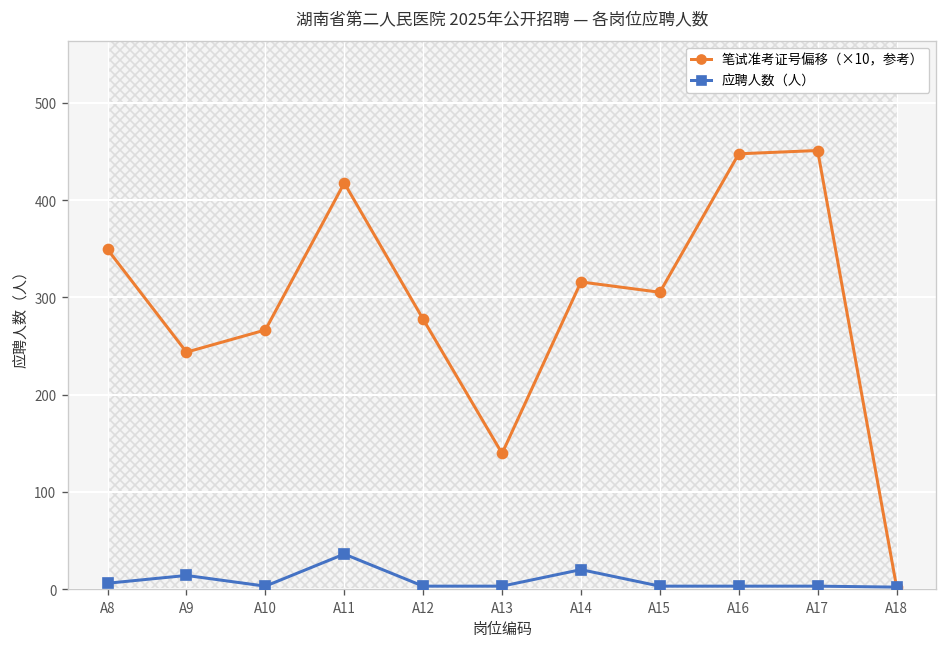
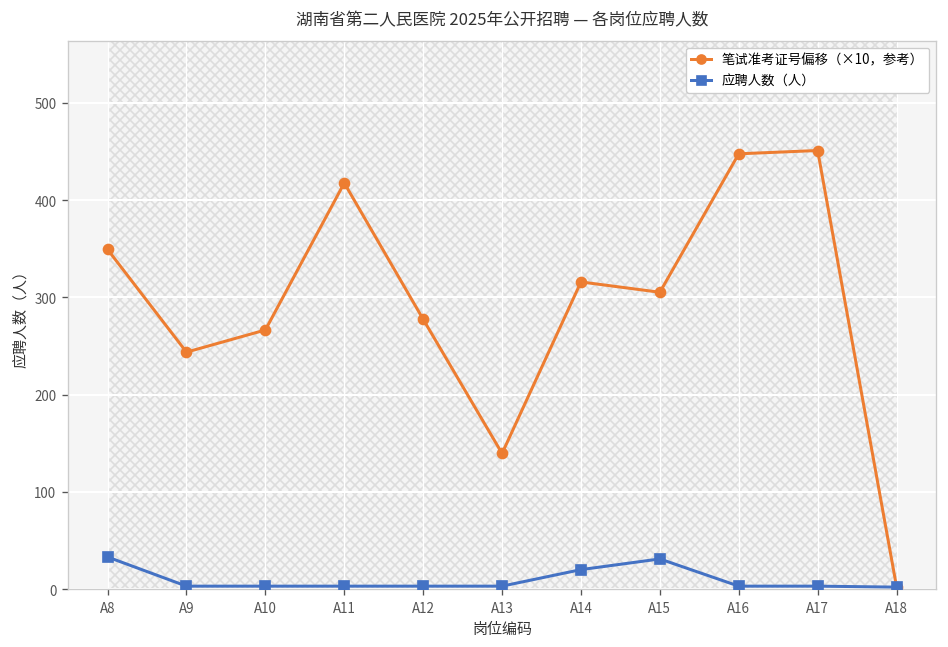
  {
    "笔试准考证号偏移（×10，参考）": {
      "A8": 350,
      "A9": 240,
      "A10": 270,
      "A11": 420,
      "A12": 280,
      "A13": 140,
      "A14": 320,
      "A15": 310,
      "A16": 450,
      "A17": 450
    },
    "应聘人数（人）": {
-     "A8": 10,
-     "A9": 10,
+     "A8": 30,
+     "A9": 0,
      "A10": 0,
-     "A11": 40,
+     "A11": 0,
      "A12": 0,
      "A13": 0,
      "A14": 20,
-     "A15": 0,
+     "A15": 30,
      "A16": 0,
      "A17": 0
    }
  }
